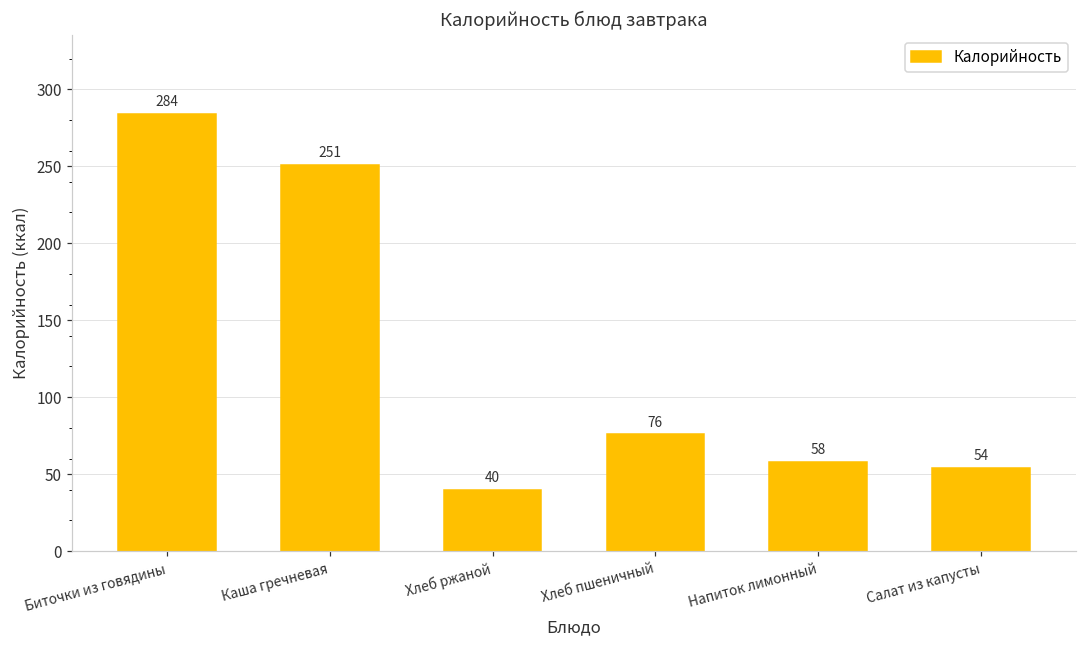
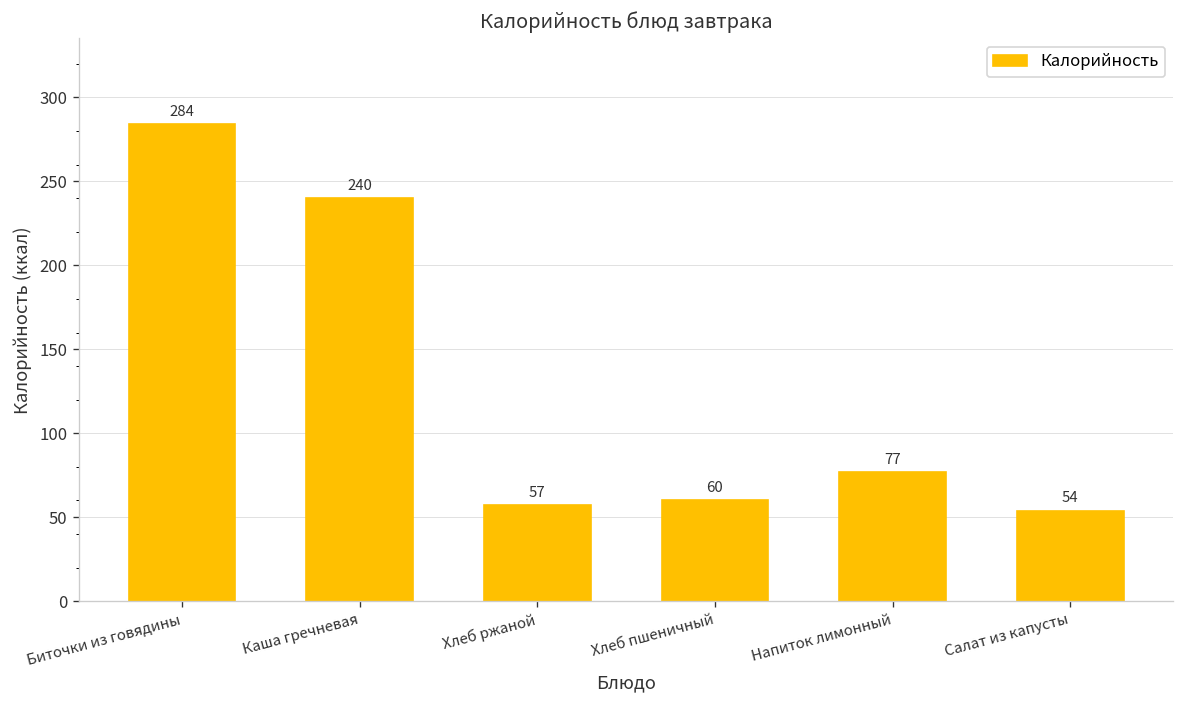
  {
    "Биточки из говядины": 284,
-   "Каша гречневая": 251,
-   "Хлеб ржаной": 40,
-   "Хлеб пшеничный": 76,
-   "Напиток лимонный": 58,
+   "Каша гречневая": 240,
+   "Хлеб ржаной": 57,
+   "Хлеб пшеничный": 60,
+   "Напиток лимонный": 77,
    "Салат из капусты": 54
  }
